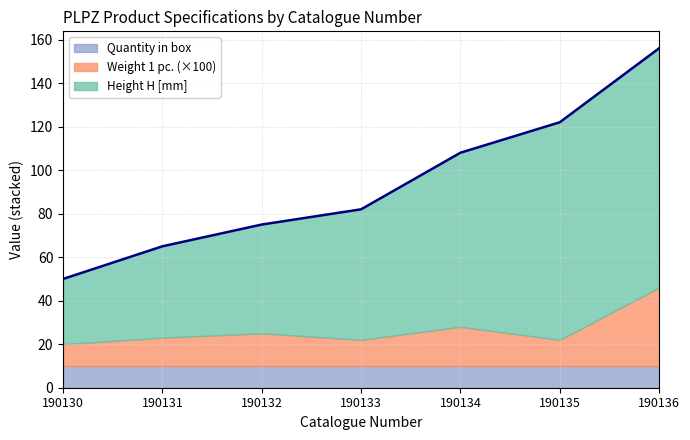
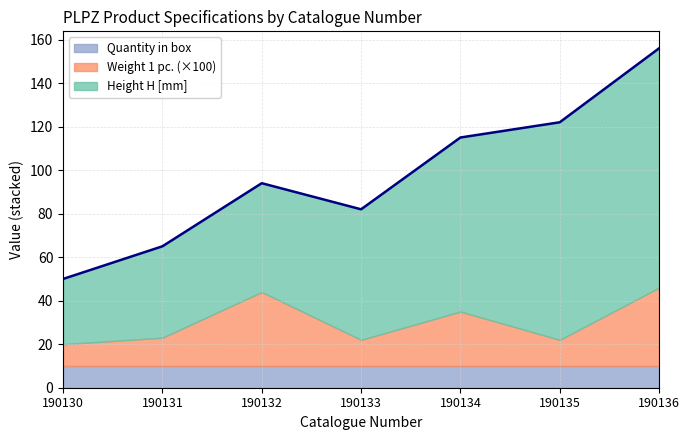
  {
    "Quantity in box": {
      "190130": 10,
      "190131": 10,
      "190132": 10,
      "190133": 10,
      "190134": 10,
      "190135": 10,
      "190136": 10
    },
    "Weight 1 pc. (×100)": {
      "190130": 10,
      "190131": 13,
-     "190132": 15,
+     "190132": 34,
      "190133": 12,
-     "190134": 18,
+     "190134": 25,
      "190135": 12,
      "190136": 36
    },
    "Height H [mm]": {
      "190130": 30,
      "190131": 42,
      "190132": 50,
      "190133": 60,
      "190134": 80,
      "190135": 100,
      "190136": 110
    }
  }
